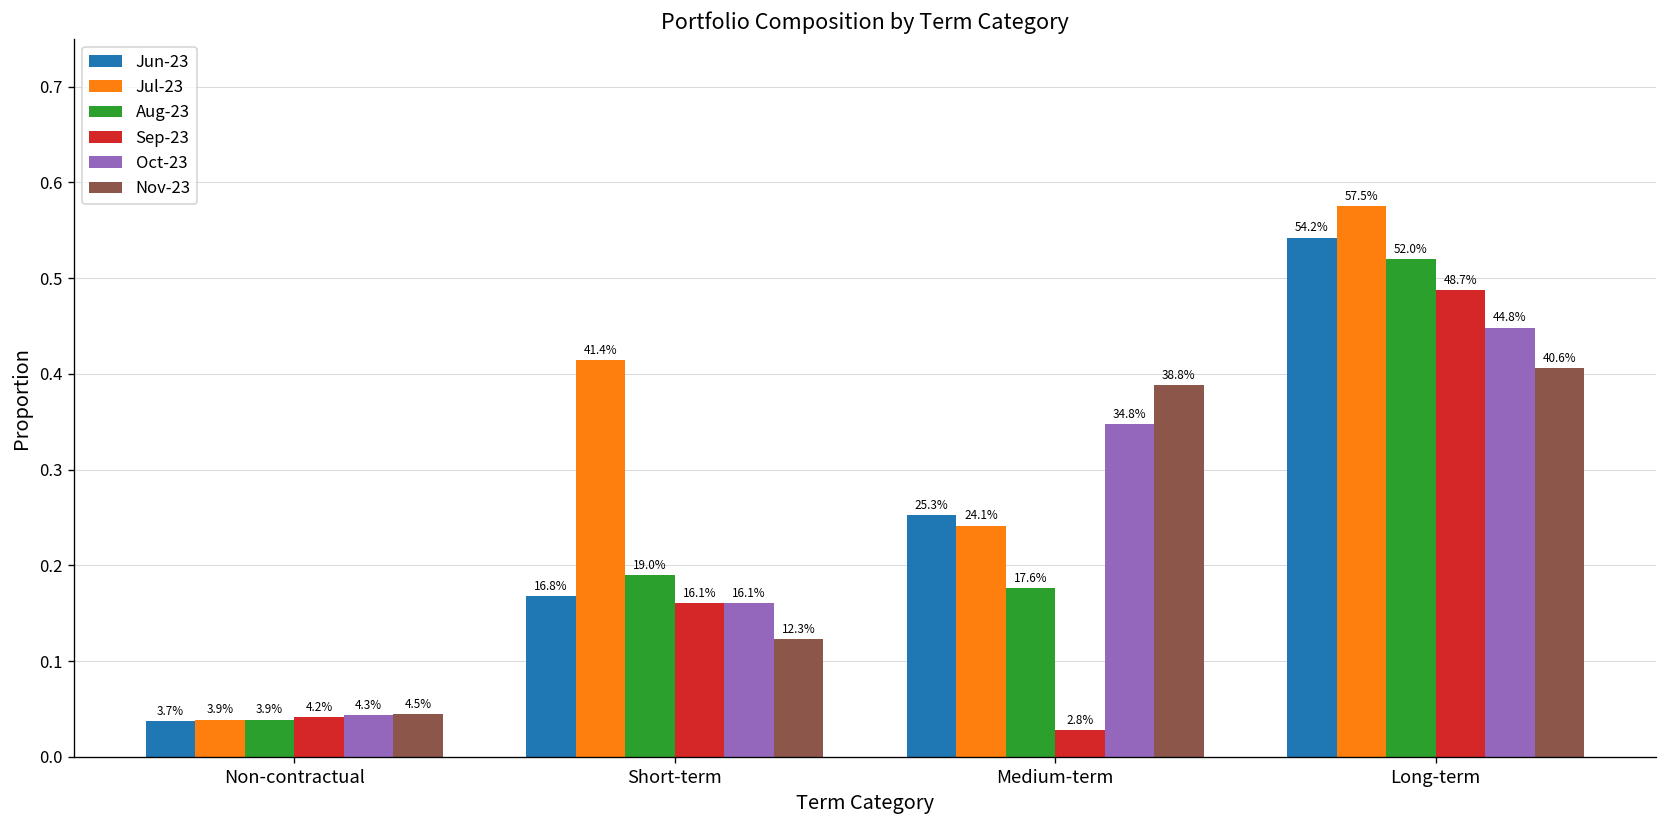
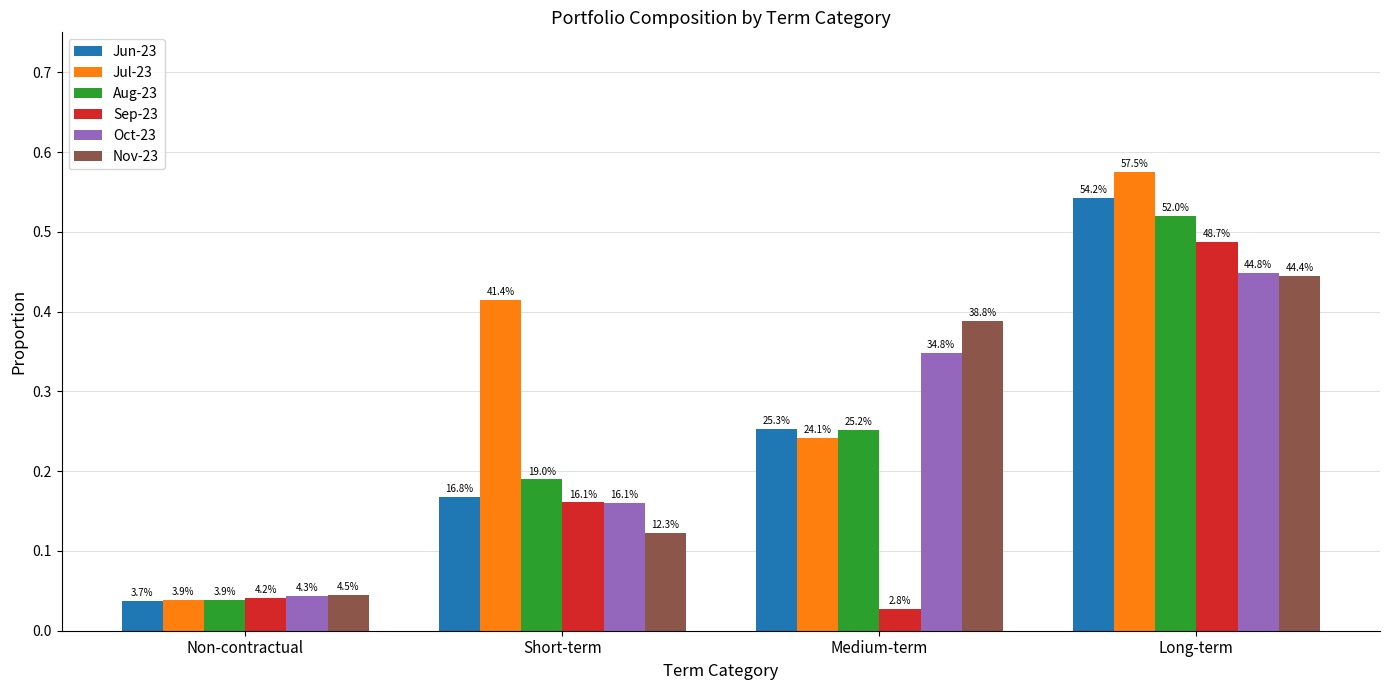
  {
    "Jun-23": {
      "Non-contractual": "3.7%",
      "Short-term": "16.8%",
      "Medium-term": "25.3%",
      "Long-term": "54.2%"
    },
    "Jul-23": {
      "Non-contractual": "3.9%",
      "Short-term": "41.4%",
      "Medium-term": "24.1%",
      "Long-term": "57.5%"
    },
    "Aug-23": {
      "Non-contractual": "3.9%",
      "Short-term": "19.0%",
-     "Medium-term": "17.6%",
+     "Medium-term": "25.2%",
      "Long-term": "52.0%"
    },
    "Sep-23": {
      "Non-contractual": "4.2%",
      "Short-term": "16.1%",
      "Medium-term": "2.8%",
      "Long-term": "48.7%"
    },
    "Oct-23": {
      "Non-contractual": "4.3%",
      "Short-term": "16.1%",
      "Medium-term": "34.8%",
      "Long-term": "44.8%"
    },
    "Nov-23": {
      "Non-contractual": "4.5%",
      "Short-term": "12.3%",
      "Medium-term": "38.8%",
-     "Long-term": "40.6%"
+     "Long-term": "44.4%"
    }
  }
